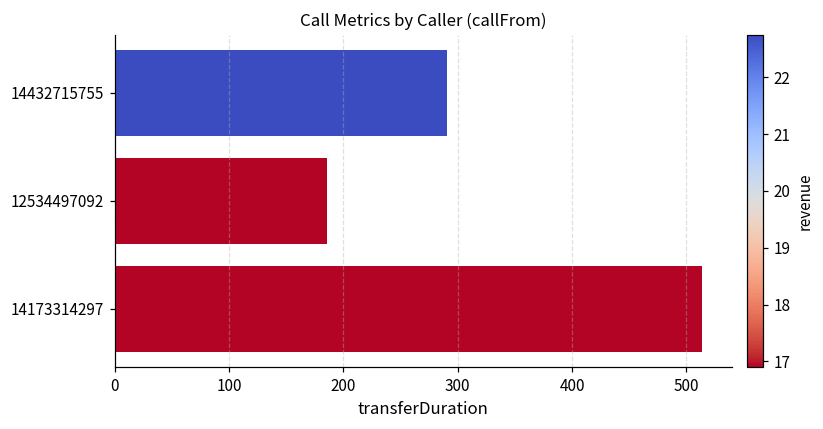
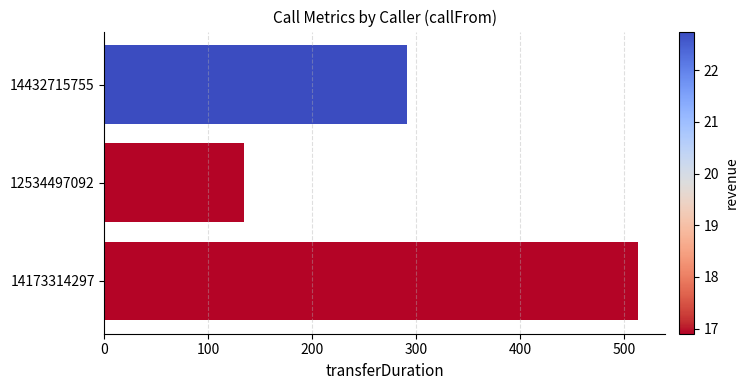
  {
    "14432715755": 291,
-   "12534497092": 186,
+   "12534497092": 134,
    "14173314297": 514
  }
